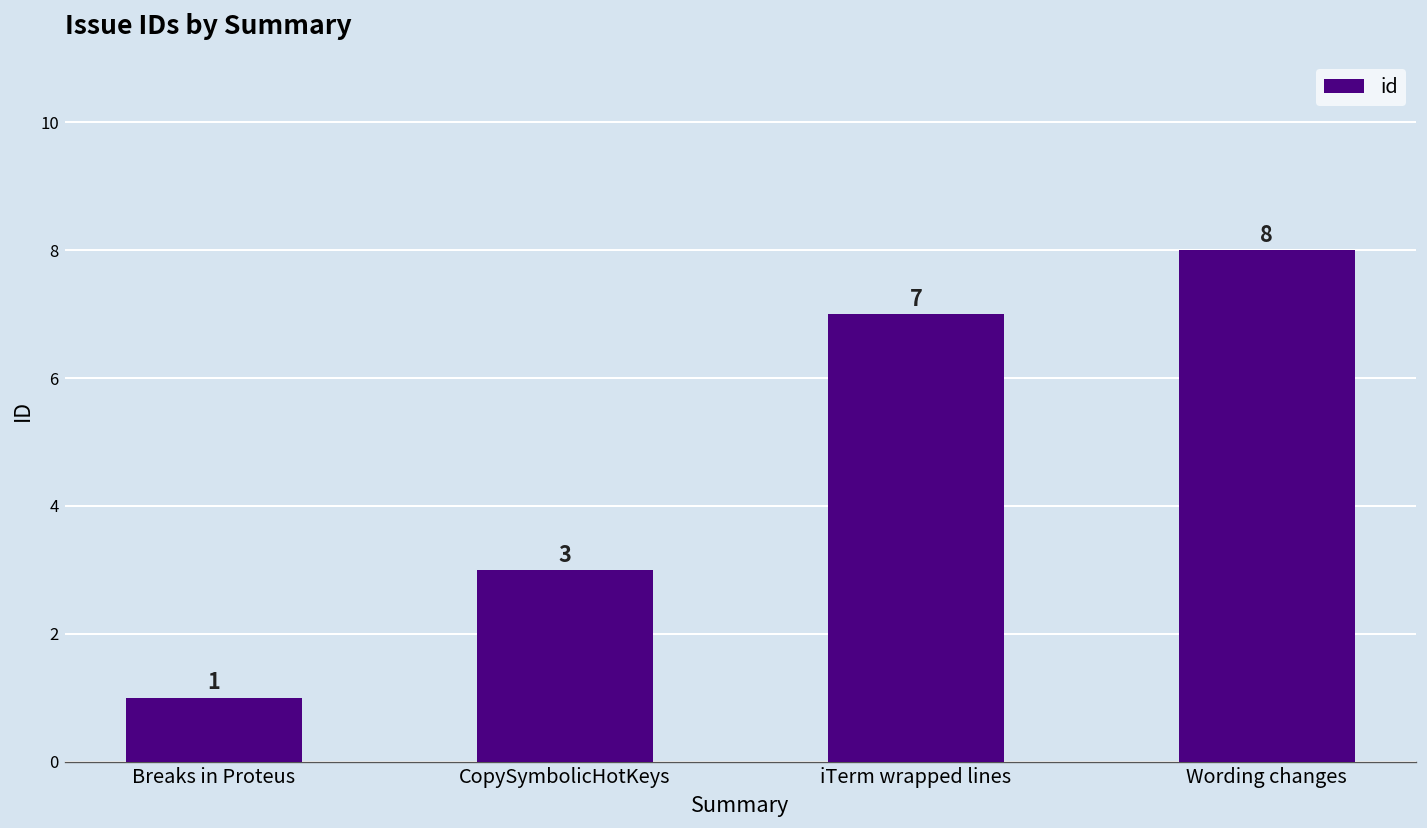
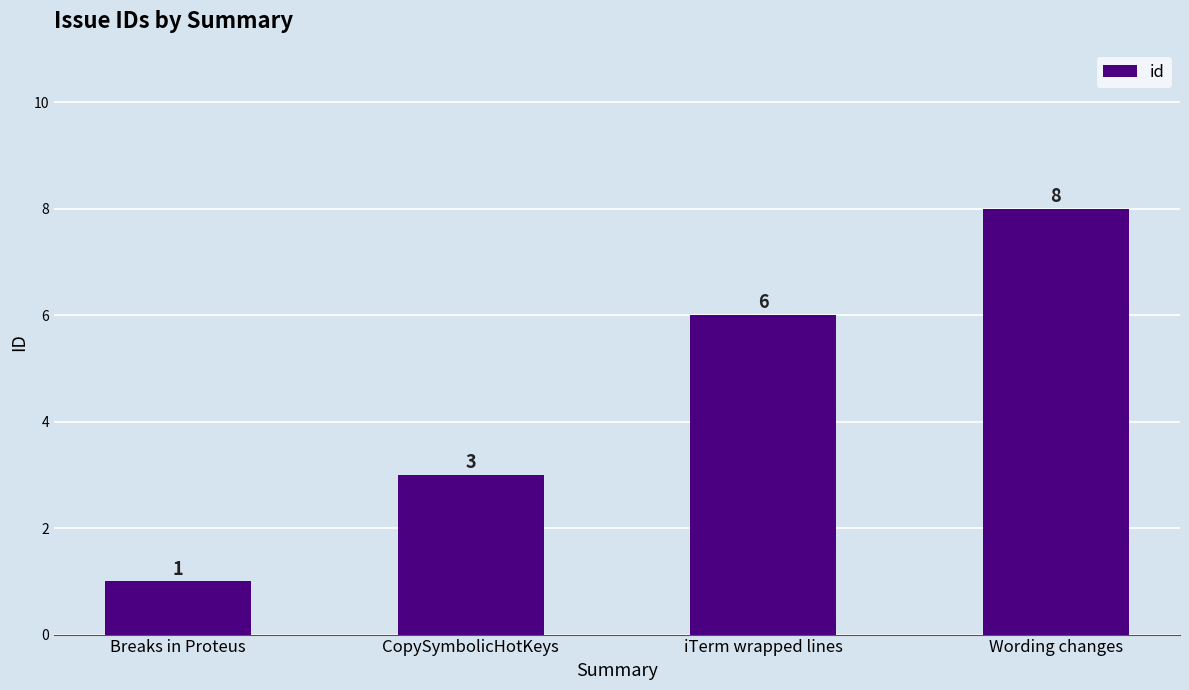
  {
    "Breaks in Proteus": 1,
    "CopySymbolicHotKeys": 3,
-   "iTerm wrapped lines": 7,
+   "iTerm wrapped lines": 6,
    "Wording changes": 8
  }
